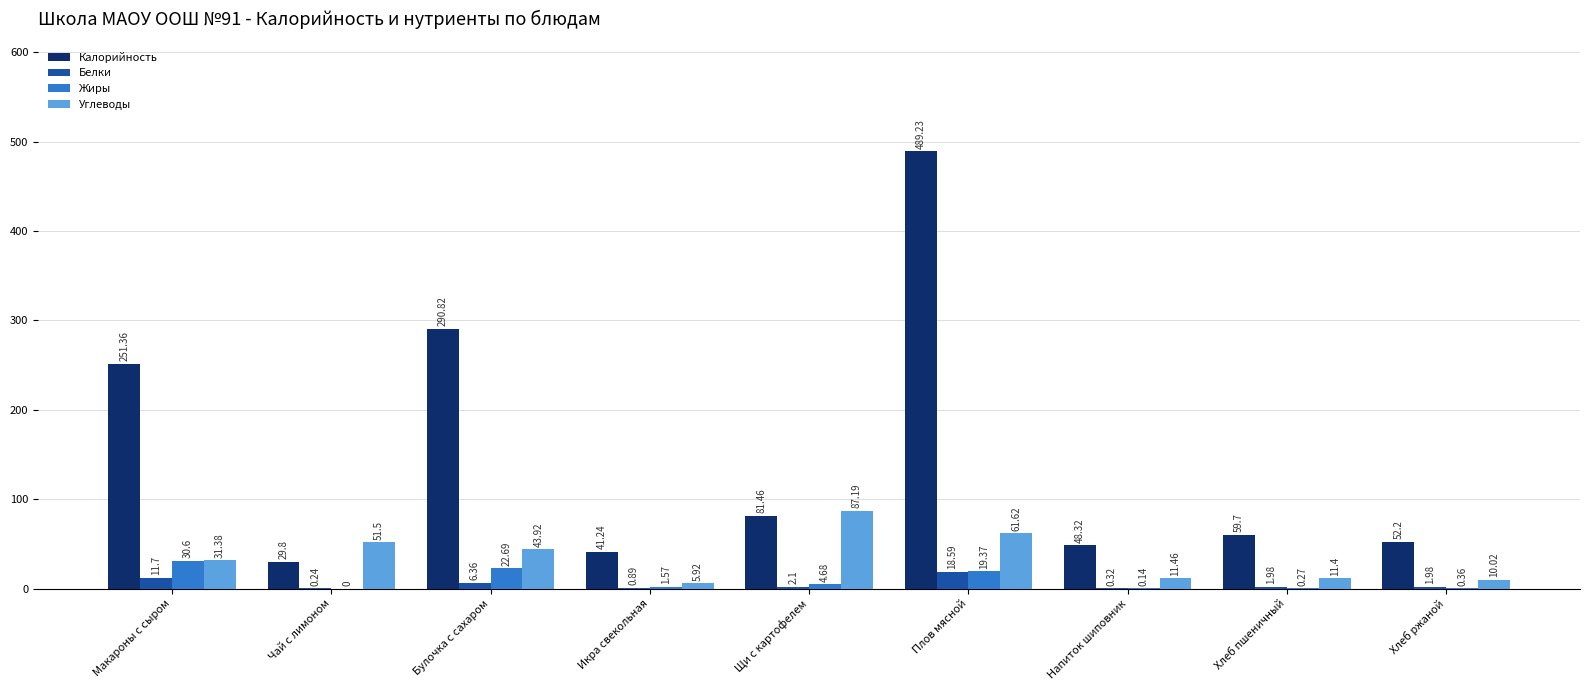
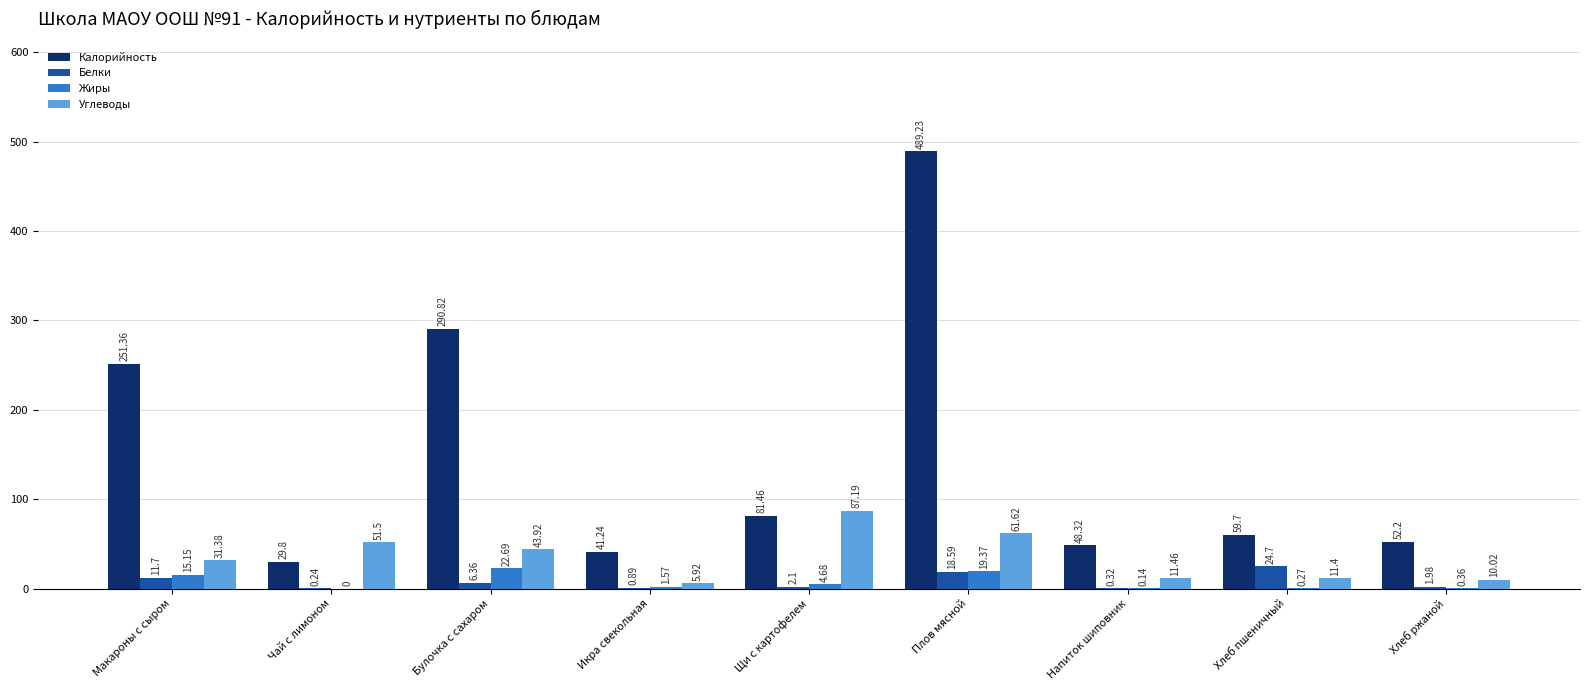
  {
    "Калорийность": {
      "Макароны с сыром": 251.36,
      "Чай с лимоном": 29.8,
      "Булочка с сахаром": 290.82,
      "Икра свекольная": 41.24,
      "Щи с картофелем": 81.46,
      "Плов мясной": 489.23,
      "Напиток шиповник": 48.32,
      "Хлеб пшеничный": 59.7,
      "Хлеб ржаной": 52.2
    },
    "Белки": {
      "Макароны с сыром": 11.7,
      "Чай с лимоном": 0.24,
      "Булочка с сахаром": 6.36,
      "Икра свекольная": 0.89,
      "Щи с картофелем": 2.1,
      "Плов мясной": 18.59,
      "Напиток шиповник": 0.32,
-     "Хлеб пшеничный": 1.98,
+     "Хлеб пшеничный": 24.7,
      "Хлеб ржаной": 1.98
    },
    "Жиры": {
-     "Макароны с сыром": 30.6,
+     "Макароны с сыром": 15.15,
      "Чай с лимоном": 0,
      "Булочка с сахаром": 22.69,
      "Икра свекольная": 1.57,
      "Щи с картофелем": 4.68,
      "Плов мясной": 19.37,
      "Напиток шиповник": 0.14,
      "Хлеб пшеничный": 0.27,
      "Хлеб ржаной": 0.36
    },
    "Углеводы": {
      "Макароны с сыром": 31.38,
      "Чай с лимоном": 51.5,
      "Булочка с сахаром": 43.92,
      "Икра свекольная": 5.92,
      "Щи с картофелем": 87.19,
      "Плов мясной": 61.62,
      "Напиток шиповник": 11.46,
      "Хлеб пшеничный": 11.4,
      "Хлеб ржаной": 10.02
    }
  }
